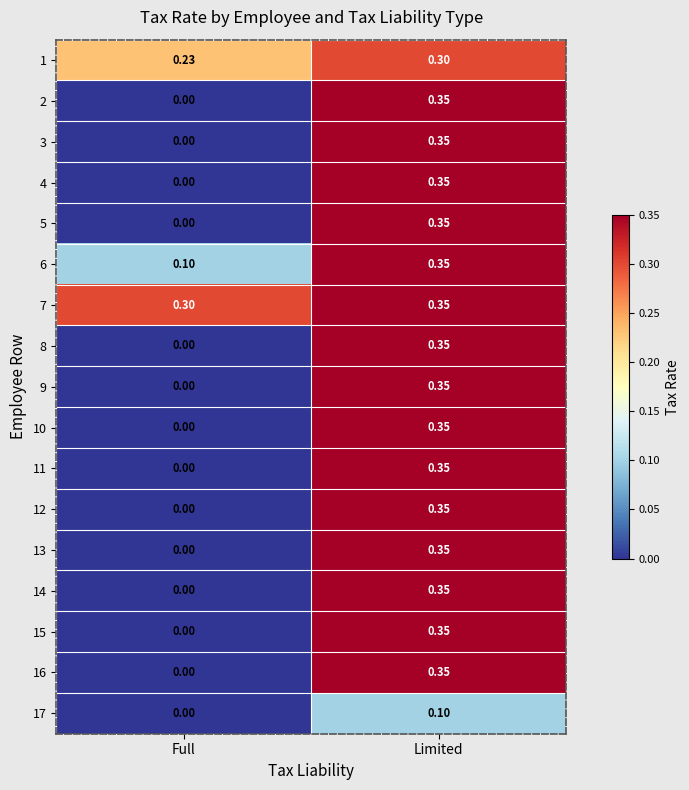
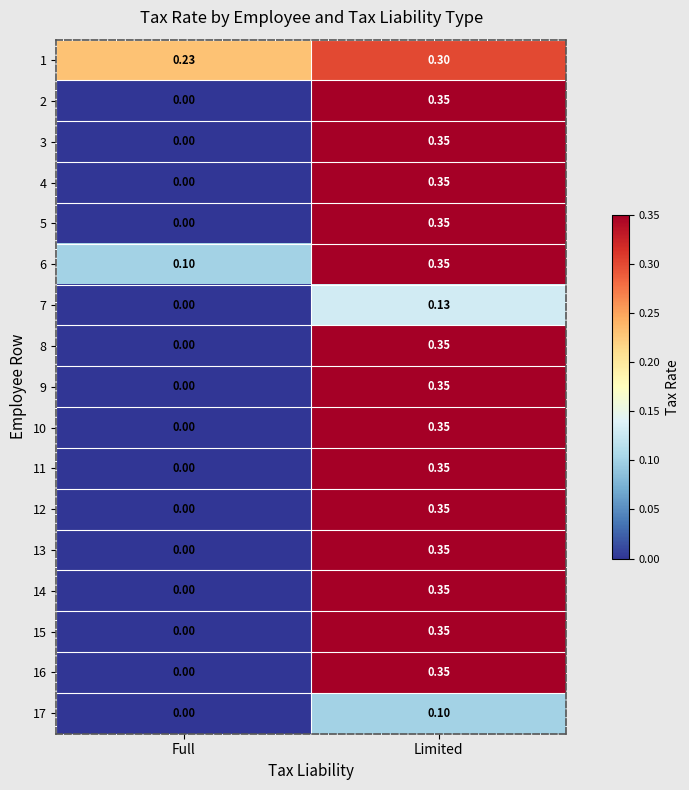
  {
    "1": {
      "Full": 0.23,
      "Limited": 0.30
    },
    "2": {
      "Full": 0.00,
      "Limited": 0.35
    },
    "3": {
      "Full": 0.00,
      "Limited": 0.35
    },
    "4": {
      "Full": 0.00,
      "Limited": 0.35
    },
    "5": {
      "Full": 0.00,
      "Limited": 0.35
    },
    "6": {
      "Full": 0.10,
      "Limited": 0.35
    },
    "7": {
-     "Full": 0.30,
-     "Limited": 0.35
+     "Full": 0.00,
+     "Limited": 0.13
    },
    "8": {
      "Full": 0.00,
      "Limited": 0.35
    },
    "9": {
      "Full": 0.00,
      "Limited": 0.35
    },
    "10": {
      "Full": 0.00,
      "Limited": 0.35
    },
    "11": {
      "Full": 0.00,
      "Limited": 0.35
    },
    "12": {
      "Full": 0.00,
      "Limited": 0.35
    },
    "13": {
      "Full": 0.00,
      "Limited": 0.35
    },
    "14": {
      "Full": 0.00,
      "Limited": 0.35
    },
    "15": {
      "Full": 0.00,
      "Limited": 0.35
    },
    "16": {
      "Full": 0.00,
      "Limited": 0.35
    },
    "17": {
      "Full": 0.00,
      "Limited": 0.10
    }
  }
